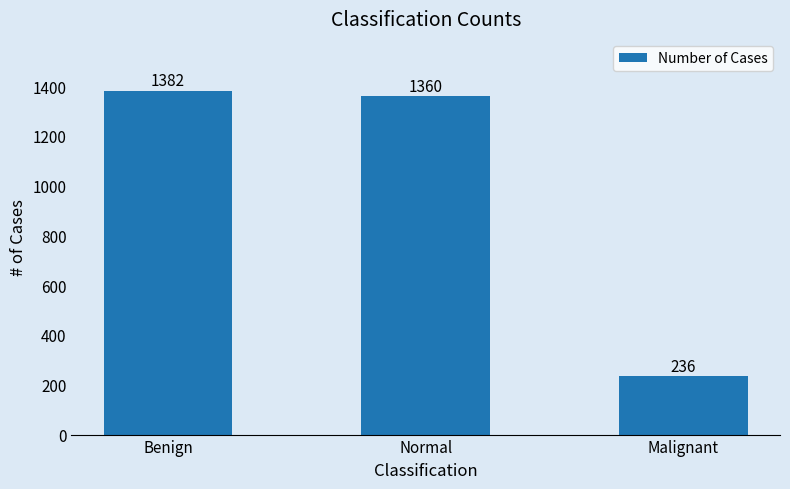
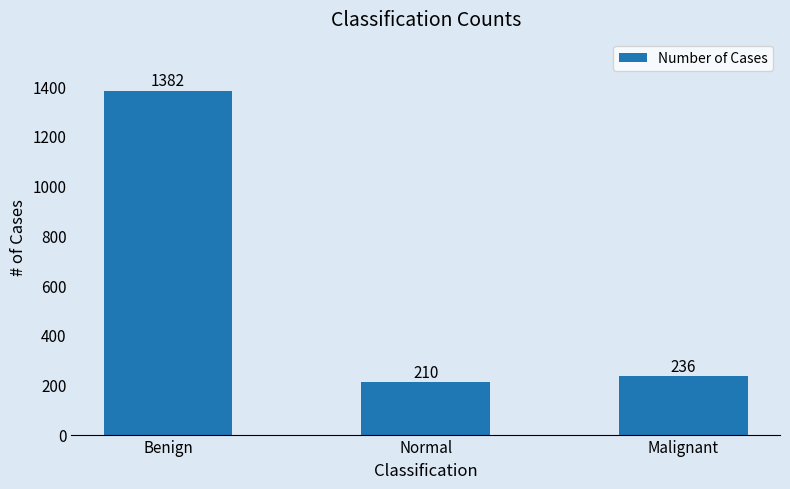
  {
    "Benign": 1382,
-   "Normal": 1360,
+   "Normal": 210,
    "Malignant": 236
  }
